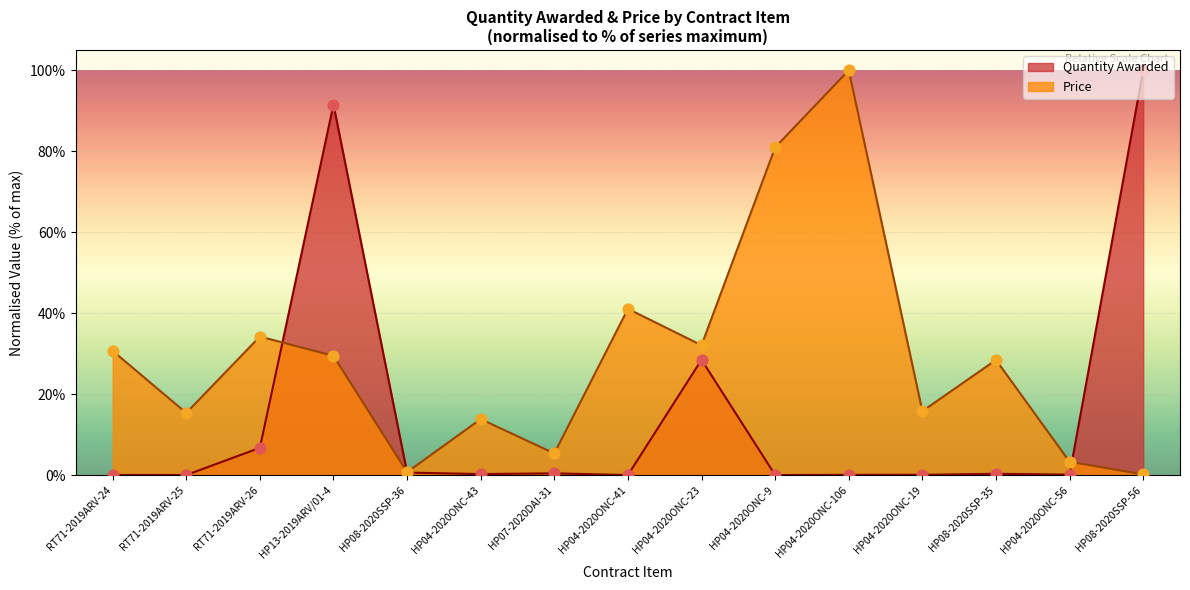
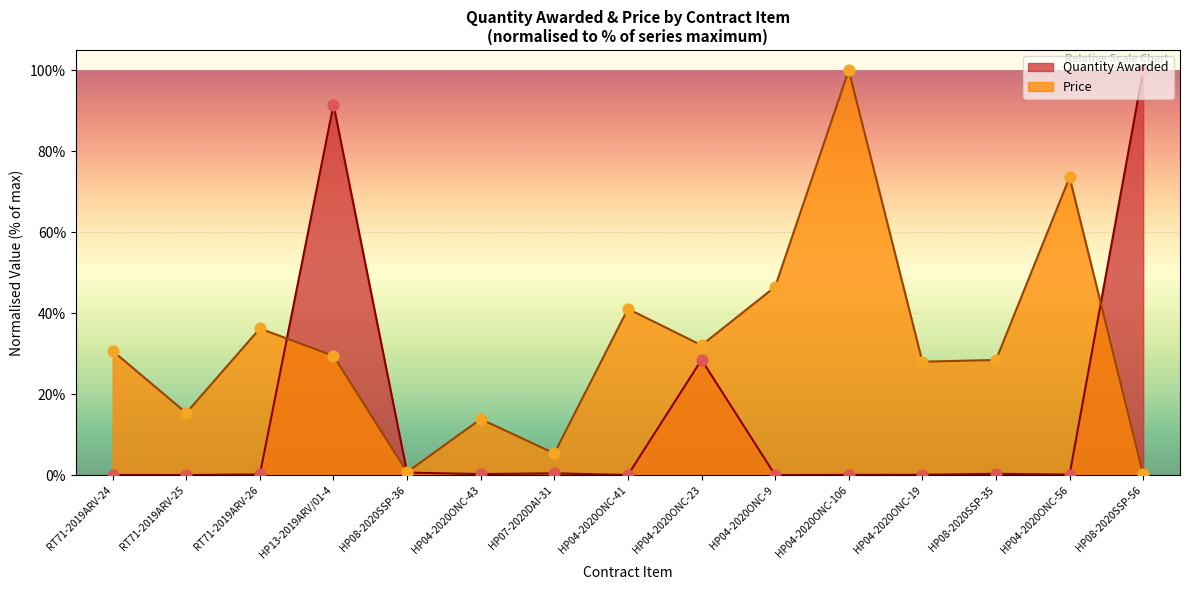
  {
    "Quantity Awarded": {
      "RT71-2019ARV-24": "0%",
      "RT71-2019ARV-25": "0%",
-     "RT71-2019ARV-26": "7%",
+     "RT71-2019ARV-26": "0%",
      "HP13-2019ARV/01-4": "92%",
      "HP04-2020ONC-43": "0%",
      "HP07-2020DAI-31": "0%",
      "HP04-2020ONC-41": "0%",
      "HP04-2020ONC-23": "28%",
      "HP04-2020ONC-9": "0%",
      "HP04-2020ONC-106": "0%",
      "HP04-2020ONC-19": "0%",
      "HP08-2020SSP-35": "0%",
      "HP04-2020ONC-56": "0%"
    },
    "Price": {
      "RT71-2019ARV-24": "31%",
      "RT71-2019ARV-25": "15%",
-     "RT71-2019ARV-26": "34%",
+     "RT71-2019ARV-26": "36%",
      "HP13-2019ARV/01-4": "29%",
      "HP04-2020ONC-43": "14%",
      "HP07-2020DAI-31": "5%",
      "HP04-2020ONC-41": "41%",
      "HP04-2020ONC-23": "32%",
-     "HP04-2020ONC-9": "81%",
+     "HP04-2020ONC-9": "47%",
      "HP04-2020ONC-106": "100%",
-     "HP04-2020ONC-19": "16%",
+     "HP04-2020ONC-19": "28%",
      "HP08-2020SSP-35": "28%",
-     "HP04-2020ONC-56": "3%",
+     "HP04-2020ONC-56": "74%",
      "HP08-2020SSP-56": "0%"
    }
  }
